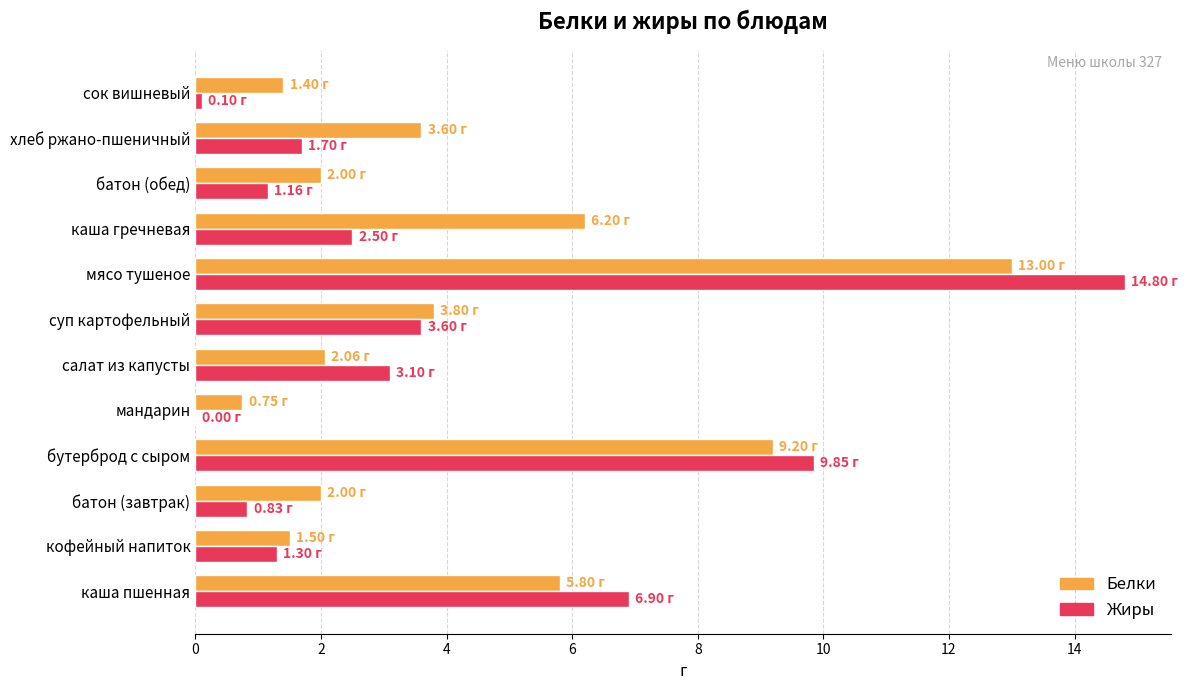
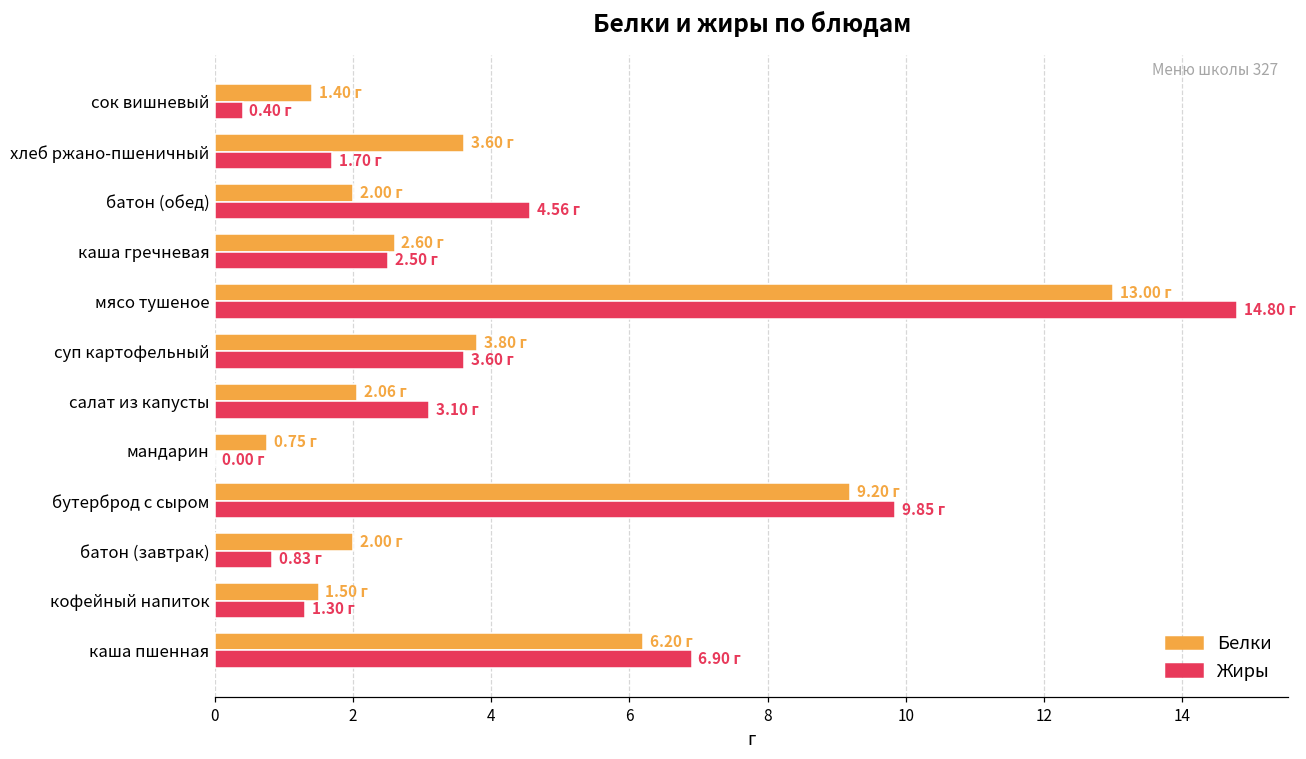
  {
    "Белки": {
      "сок вишневый": 1.40,
      "хлеб ржано-пшеничный": 3.60,
      "батон (обед)": 2.00,
-     "каша гречневая": 6.20,
+     "каша гречневая": 2.60,
      "мясо тушеное": 13.00,
      "суп картофельный": 3.80,
      "салат из капусты": 2.06,
      "мандарин": 0.75,
      "бутерброд с сыром": 9.20,
      "батон (завтрак)": 2.00,
      "кофейный напиток": 1.50,
-     "каша пшенная": 5.80
+     "каша пшенная": 6.20
    },
    "Жиры": {
-     "сок вишневый": 0.10,
+     "сок вишневый": 0.40,
      "хлеб ржано-пшеничный": 1.70,
-     "батон (обед)": 1.16,
+     "батон (обед)": 4.56,
      "каша гречневая": 2.50,
      "мясо тушеное": 14.80,
      "суп картофельный": 3.60,
      "салат из капусты": 3.10,
      "мандарин": 0.00,
      "бутерброд с сыром": 9.85,
      "батон (завтрак)": 0.83,
      "кофейный напиток": 1.30,
      "каша пшенная": 6.90
    }
  }
